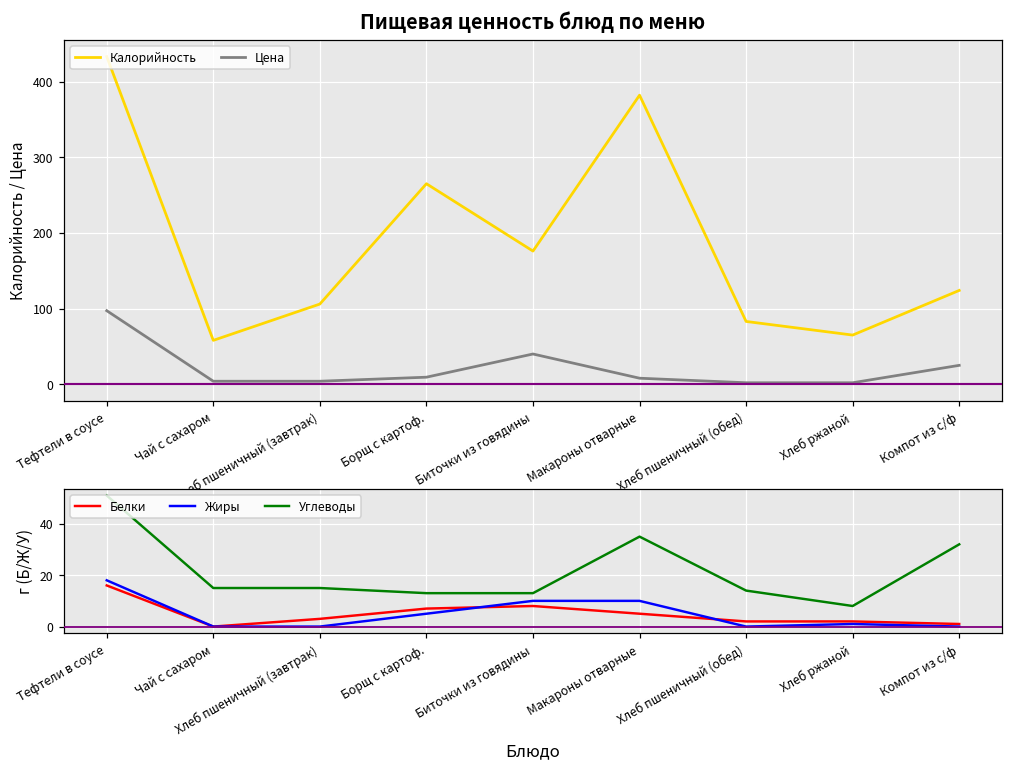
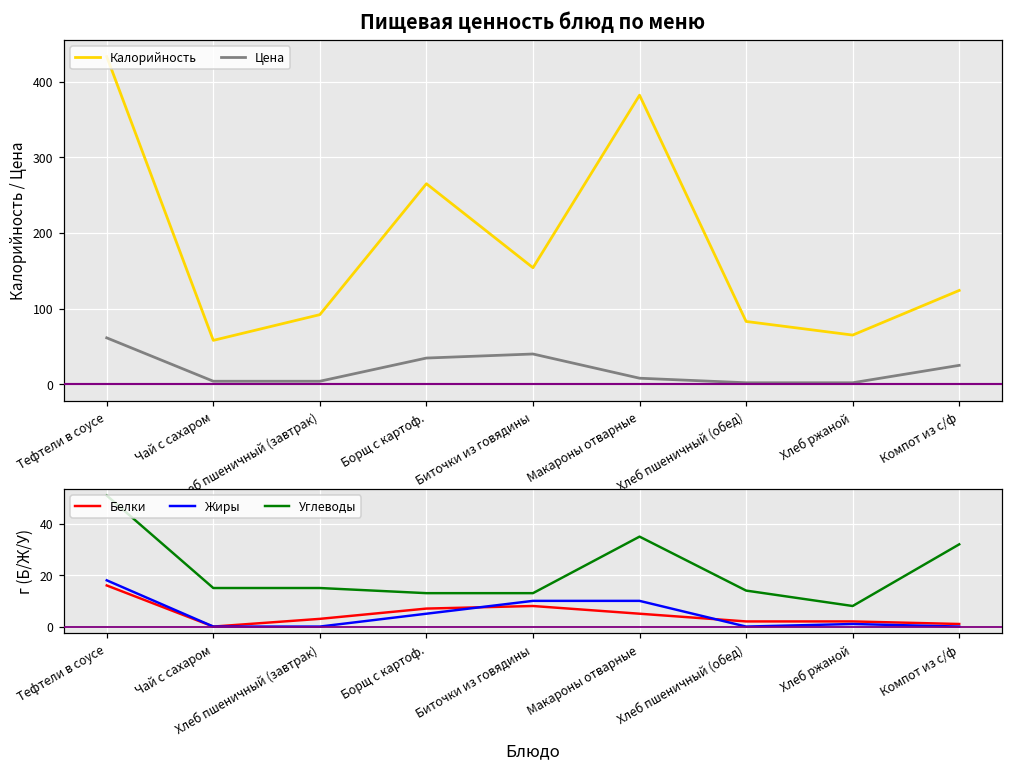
  {
    "Пищевая ценность блюд по меню": {
      "Калорийность": {
        "Чай с сахаром": 60,
-       "Хлеб пшеничный (завтрак)": 110,
+       "Хлеб пшеничный (завтрак)": 90,
        "Борщ с картоф.": 270,
-       "Биточки из говядины": 180,
+       "Биточки из говядины": 150,
        "Макароны отварные": 380,
        "Хлеб пшеничный (обед)": 80,
        "Хлеб ржаной": 70,
        "Компот из с/ф": 120
      },
      "Цена": {
-       "Тефтели в соусе": 100,
+       "Тефтели в соусе": 60,
        "Чай с сахаром": 0,
        "Хлеб пшеничный (завтрак)": 0,
-       "Борщ с картоф.": 10,
+       "Борщ с картоф.": 30,
        "Биточки из говядины": 40,
        "Макароны отварные": 10,
        "Хлеб пшеничный (обед)": 0,
        "Хлеб ржаной": 0,
        "Компот из с/ф": 30
      }
    }
  }
